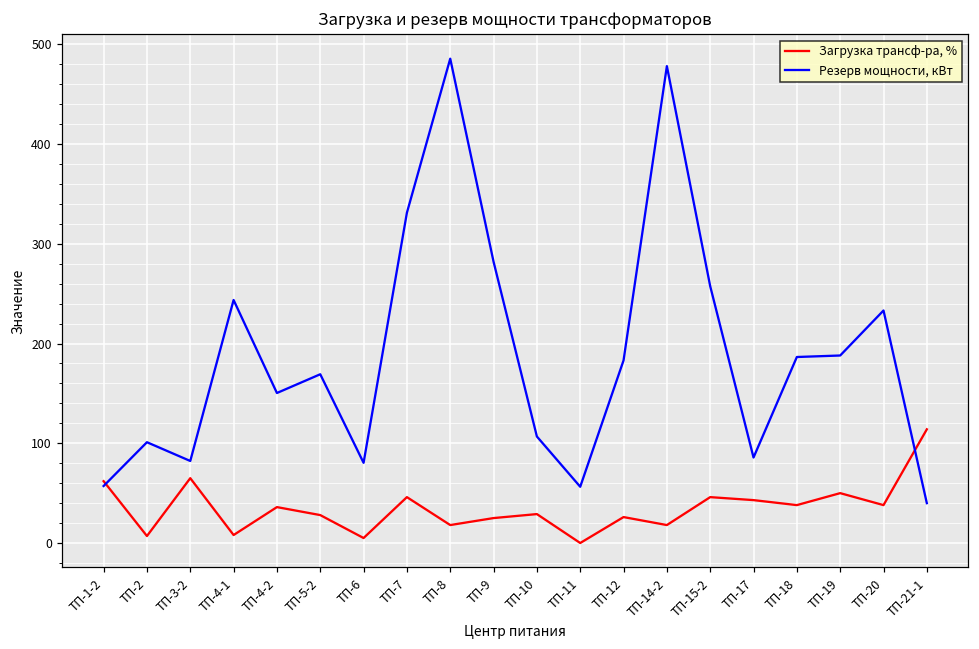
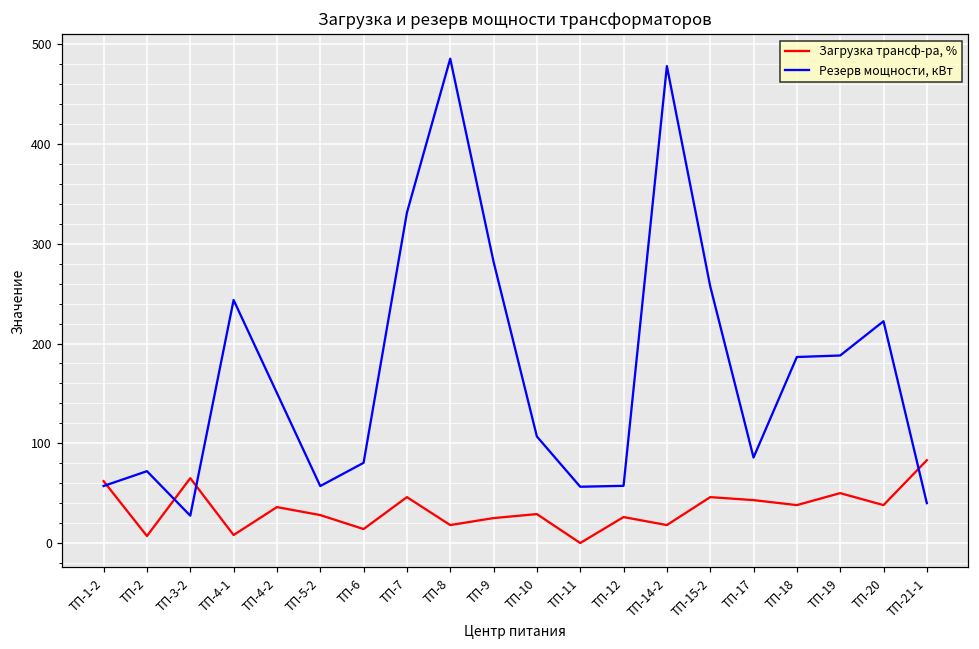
  {
    "Загрузка трансф-ра, %": {
      "ТП-1-2": 60,
      "ТП-2": 10,
      "ТП-3-2": 70,
      "ТП-4-1": 10,
      "ТП-4-2": 40,
      "ТП-5-2": 30,
-     "ТП-6": 5,
+     "ТП-6": 14,
      "ТП-7": 50,
      "ТП-8": 20,
      "ТП-9": 30,
      "ТП-10": 30,
      "ТП-11": 0,
      "ТП-12": 30,
      "ТП-14-2": 20,
      "ТП-15-2": 50,
      "ТП-17": 40,
      "ТП-18": 40,
      "ТП-19": 50,
      "ТП-20": 40,
-     "ТП-21-1": 110
+     "ТП-21-1": 80
    },
    "Резерв мощности, кВт": {
      "ТП-1-2": 60,
-     "ТП-2": 100,
-     "ТП-3-2": 80,
+     "ТП-2": 70,
+     "ТП-3-2": 30,
      "ТП-4-1": 240,
      "ТП-4-2": 150,
-     "ТП-5-2": 170,
+     "ТП-5-2": 60,
      "ТП-6": 80,
      "ТП-7": 330,
      "ТП-8": 490,
      "ТП-9": 280,
      "ТП-10": 110,
      "ТП-11": 60,
-     "ТП-12": 180,
+     "ТП-12": 60,
      "ТП-14-2": 480,
      "ТП-15-2": 260,
      "ТП-17": 90,
      "ТП-18": 190,
      "ТП-19": 190,
-     "ТП-20": 230,
+     "ТП-20": 220,
      "ТП-21-1": 40
    }
  }
